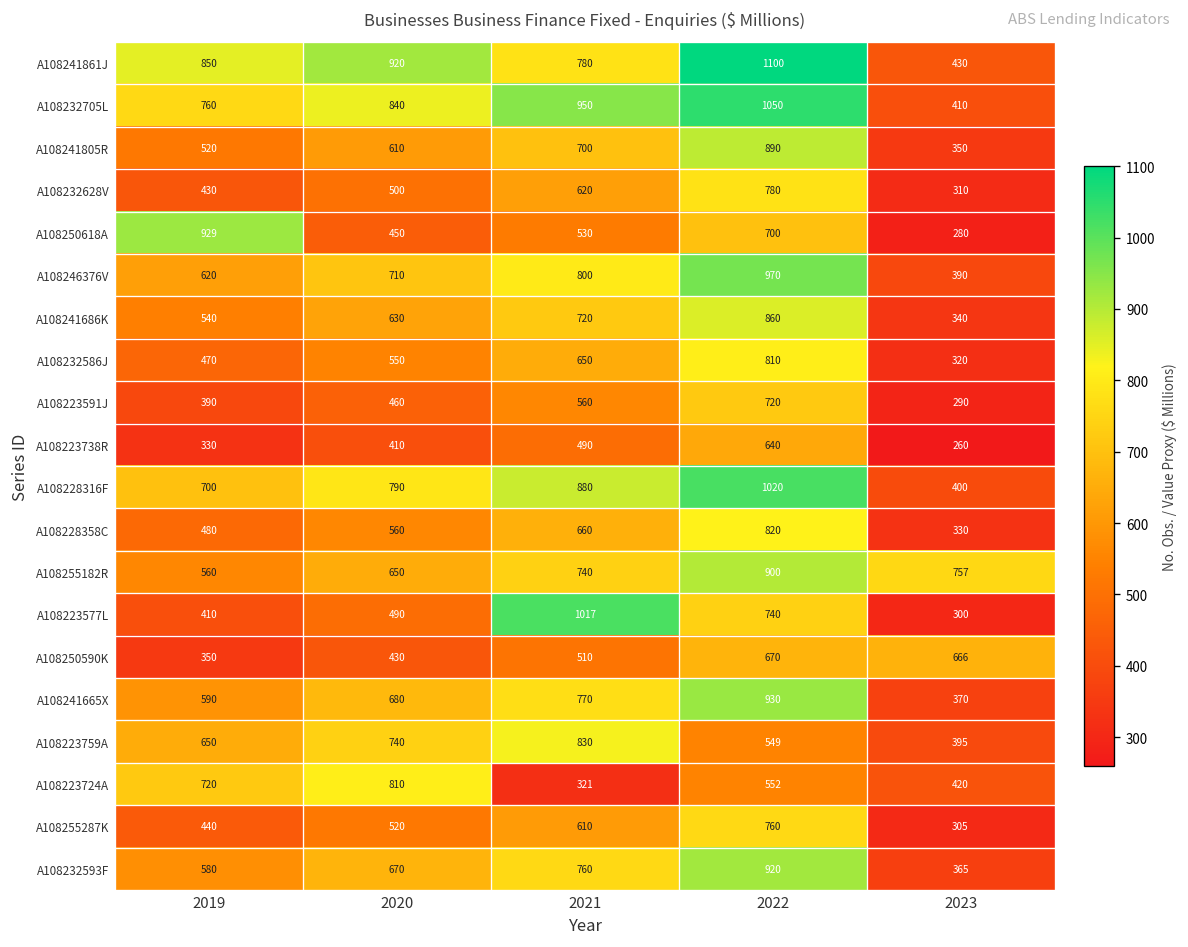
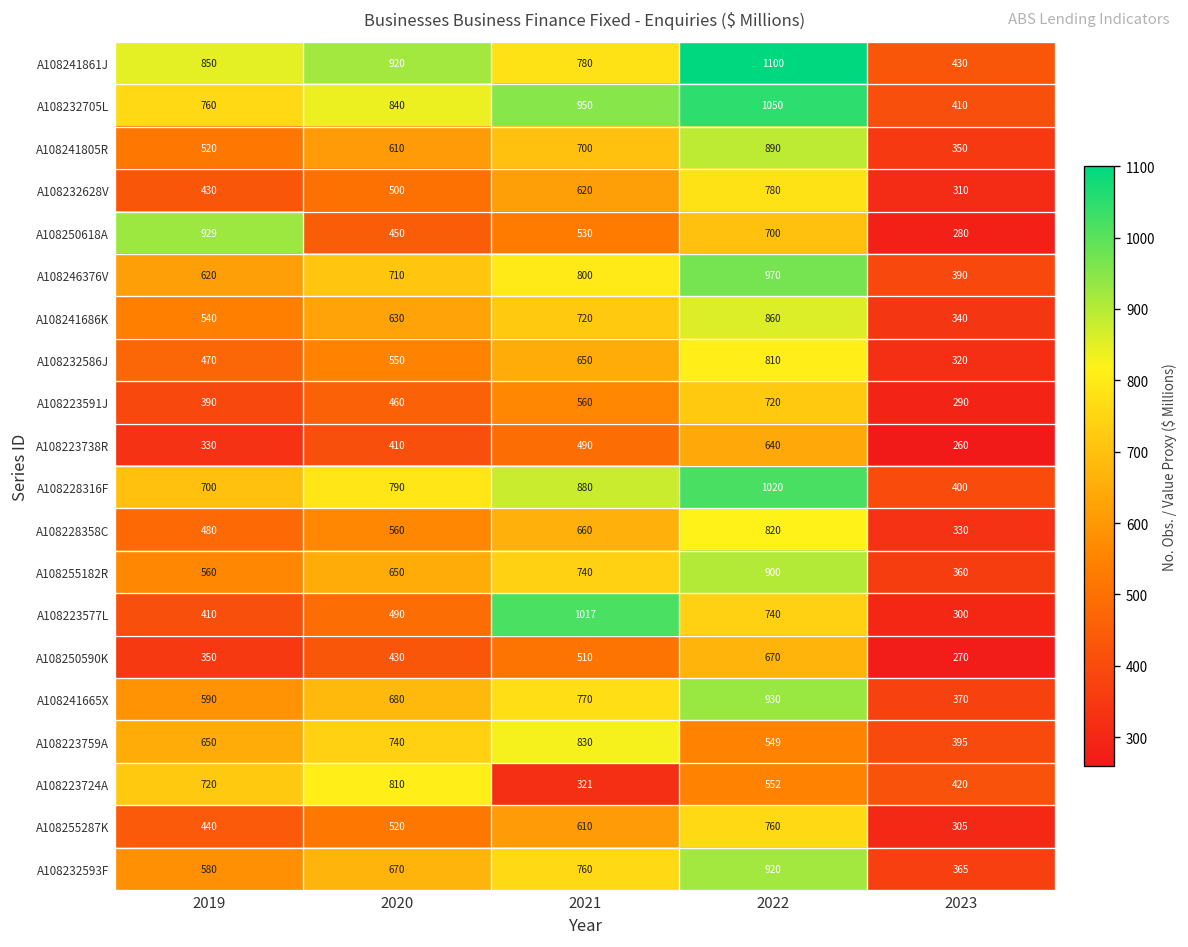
  {
    "A108241861J": {
      "2019": 850,
      "2020": 920,
      "2021": 780,
      "2022": 1100,
      "2023": 430
    },
    "A108232705L": {
      "2019": 760,
      "2020": 840,
      "2021": 950,
      "2022": 1050,
      "2023": 410
    },
    "A108241805R": {
      "2019": 520,
      "2020": 610,
      "2021": 700,
      "2022": 890,
      "2023": 350
    },
    "A108232628V": {
      "2019": 430,
      "2020": 500,
      "2021": 620,
      "2022": 780,
      "2023": 310
    },
    "A108250618A": {
      "2019": 929,
      "2020": 450,
      "2021": 530,
      "2022": 700,
      "2023": 280
    },
    "A108246376V": {
      "2019": 620,
      "2020": 710,
      "2021": 800,
      "2022": 970,
      "2023": 390
    },
    "A108241686K": {
      "2019": 540,
      "2020": 630,
      "2021": 720,
      "2022": 860,
      "2023": 340
    },
    "A108232586J": {
      "2019": 470,
      "2020": 550,
      "2021": 650,
      "2022": 810,
      "2023": 320
    },
    "A108223591J": {
      "2019": 390,
      "2020": 460,
      "2021": 560,
      "2022": 720,
      "2023": 290
    },
    "A108223738R": {
      "2019": 330,
      "2020": 410,
      "2021": 490,
      "2022": 640,
      "2023": 260
    },
    "A108228316F": {
      "2019": 700,
      "2020": 790,
      "2021": 880,
      "2022": 1020,
      "2023": 400
    },
    "A108228358C": {
      "2019": 480,
      "2020": 560,
      "2021": 660,
      "2022": 820,
      "2023": 330
    },
    "A108255182R": {
      "2019": 560,
      "2020": 650,
      "2021": 740,
      "2022": 900,
-     "2023": 757
+     "2023": 360
    },
    "A108223577L": {
      "2019": 410,
      "2020": 490,
      "2021": 1017,
      "2022": 740,
      "2023": 300
    },
    "A108250590K": {
      "2019": 350,
      "2020": 430,
      "2021": 510,
      "2022": 670,
-     "2023": 666
+     "2023": 270
    },
    "A108241665X": {
      "2019": 590,
      "2020": 680,
      "2021": 770,
      "2022": 930,
      "2023": 370
    },
    "A108223759A": {
      "2019": 650,
      "2020": 740,
      "2021": 830,
      "2022": 549,
      "2023": 395
    },
    "A108223724A": {
      "2019": 720,
      "2020": 810,
      "2021": 321,
      "2022": 552,
      "2023": 420
    },
    "A108255287K": {
      "2019": 440,
      "2020": 520,
      "2021": 610,
      "2022": 760,
      "2023": 305
    },
    "A108232593F": {
      "2019": 580,
      "2020": 670,
      "2021": 760,
      "2022": 920,
      "2023": 365
    }
  }
